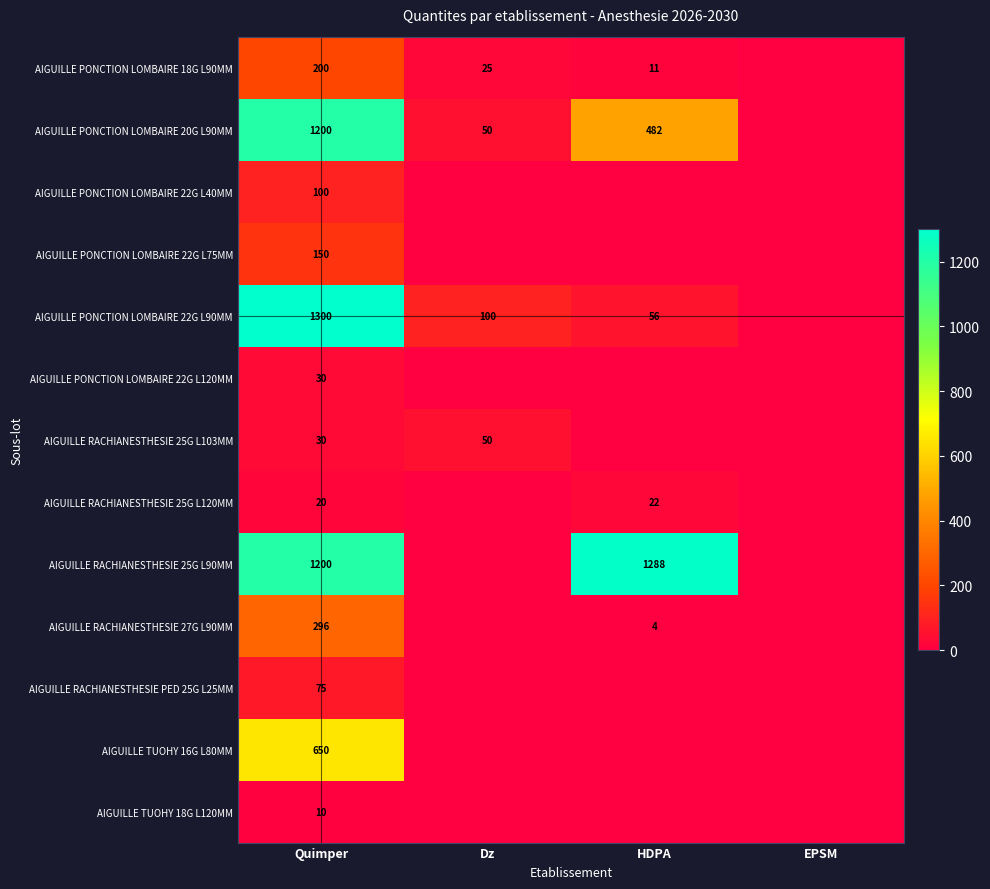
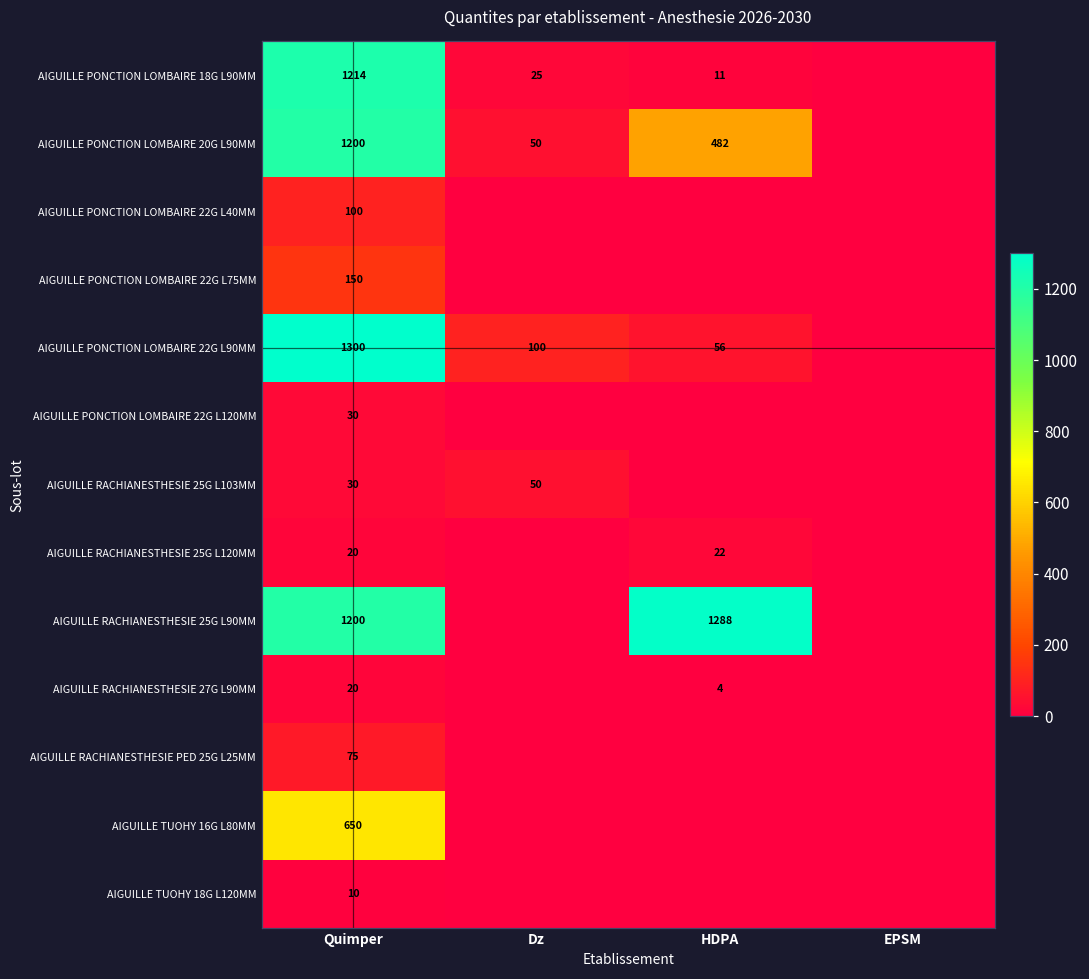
  {
    "AIGUILLE PONCTION LOMBAIRE 18G L90MM": {
-     "Quimper": 200,
+     "Quimper": 1214,
      "Dz": 25,
      "HDPA": 11
    },
    "AIGUILLE PONCTION LOMBAIRE 20G L90MM": {
      "Quimper": 1200,
      "Dz": 50,
      "HDPA": 482
    },
    "AIGUILLE PONCTION LOMBAIRE 22G L40MM": {
      "Quimper": 100
    },
    "AIGUILLE PONCTION LOMBAIRE 22G L75MM": {
      "Quimper": 150
    },
    "AIGUILLE PONCTION LOMBAIRE 22G L90MM": {
      "Quimper": 1300,
      "Dz": 100,
      "HDPA": 56
    },
    "AIGUILLE PONCTION LOMBAIRE 22G L120MM": {
      "Quimper": 30
    },
    "AIGUILLE RACHIANESTHESIE 25G L103MM": {
      "Quimper": 30,
      "Dz": 50
    },
    "AIGUILLE RACHIANESTHESIE 25G L120MM": {
      "Quimper": 20,
      "HDPA": 22
    },
    "AIGUILLE RACHIANESTHESIE 25G L90MM": {
      "Quimper": 1200,
      "HDPA": 1288
    },
    "AIGUILLE RACHIANESTHESIE 27G L90MM": {
-     "Quimper": 296,
+     "Quimper": 20,
      "HDPA": 4
    },
    "AIGUILLE RACHIANESTHESIE PED 25G L25MM": {
      "Quimper": 75
    },
    "AIGUILLE TUOHY 16G L80MM": {
      "Quimper": 650
    },
    "AIGUILLE TUOHY 18G L120MM": {
      "Quimper": 10
    }
  }
